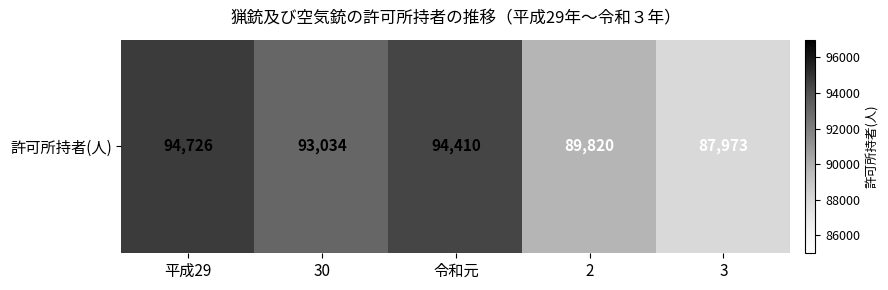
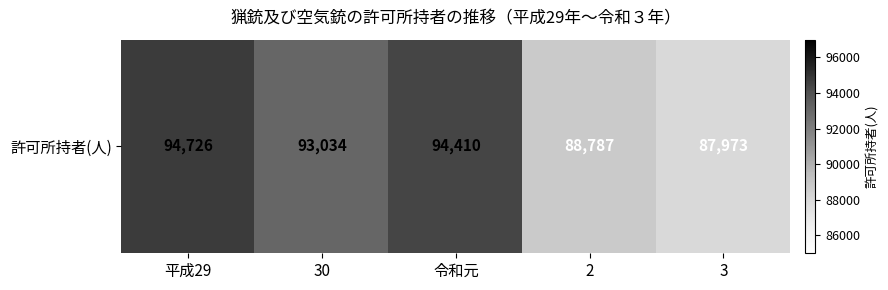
  {
    "許可所持者(人)": {
      "平成29": "94,726",
      "30": "93,034",
      "令和元": "94,410",
-     "2": "89,820"
+     "2": "88,787"
    }
  }
